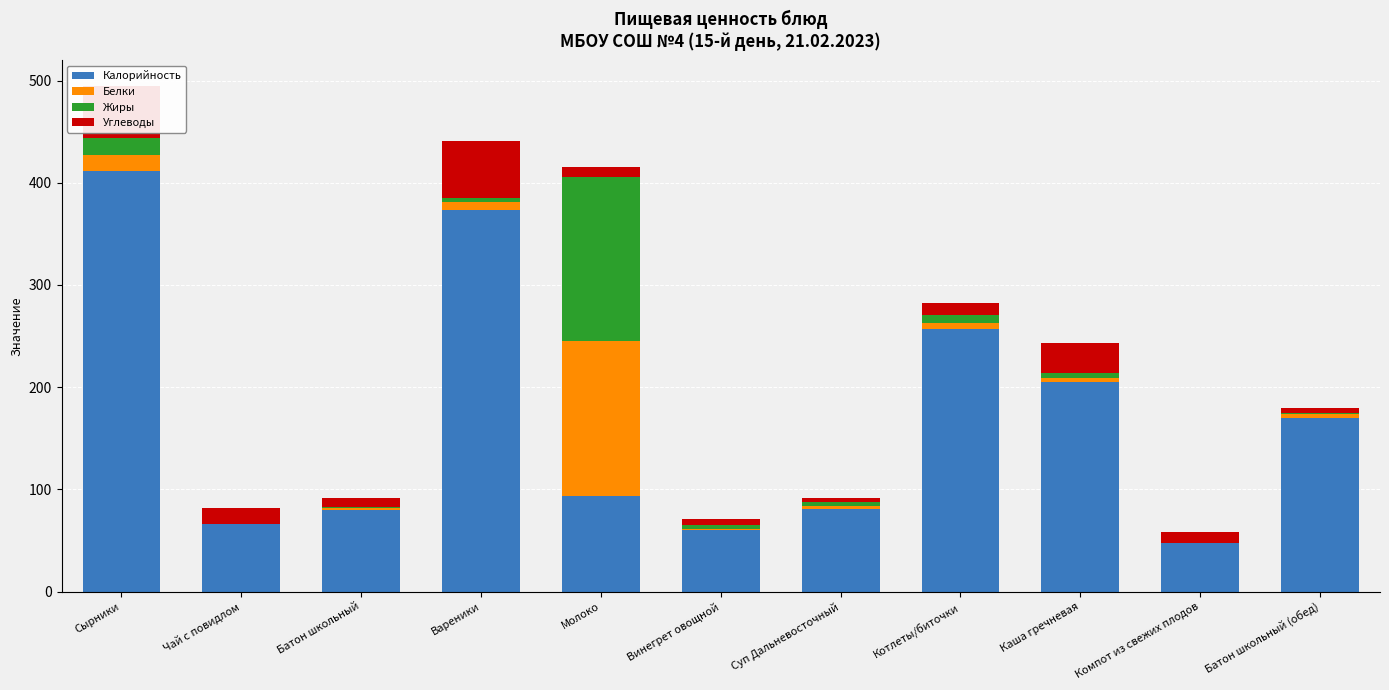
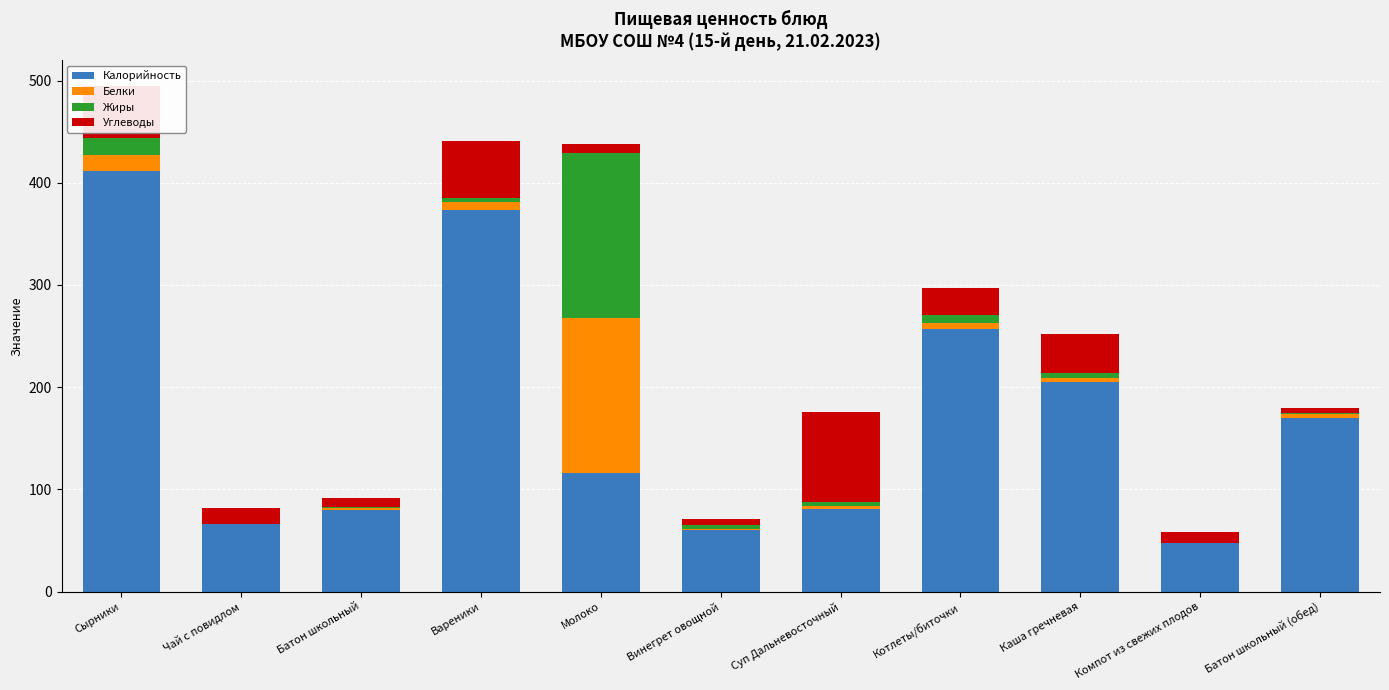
  {
    "Калорийность": {
      "Сырники": 412,
      "Чай с повидлом": 66,
      "Батон школьный": 80,
      "Вареники": 373,
-     "Молоко": 93,
+     "Молоко": 116,
      "Винегрет овощной": 60,
      "Суп Дальневосточный": 81,
      "Котлеты/биточки": 257,
      "Каша гречневая": 205,
      "Компот из свежих плодов": 47,
      "Батон школьный (обед)": 170
    },
    "Белки": {
      "Сырники": 15,
      "Чай с повидлом": 0,
      "Вареники": 8,
      "Молоко": 152,
      "Суп Дальневосточный": 3,
      "Котлеты/биточки": 6,
      "Каша гречневая": 4,
      "Компот из свежих плодов": 0,
      "Батон школьный (обед)": 4
    },
    "Жиры": {
      "Сырники": 17,
      "Чай с повидлом": 0,
      "Вареники": 4,
      "Молоко": 161,
      "Винегрет овощной": 4,
      "Суп Дальневосточный": 4,
      "Котлеты/биточки": 8,
      "Каша гречневая": 5,
      "Компот из свежих плодов": 0
    },
    "Углеводы": {
      "Чай с повидлом": 16,
      "Батон школьный": 9,
      "Вареники": 56,
      "Молоко": 9,
      "Винегрет овощной": 6,
-     "Суп Дальневосточный": 4,
-     "Котлеты/биточки": 11,
-     "Каша гречневая": 29,
+     "Суп Дальневосточный": 88,
+     "Котлеты/биточки": 26,
+     "Каша гречневая": 38,
      "Компот из свежих плодов": 11,
      "Батон школьный (обед)": 5
    }
  }
